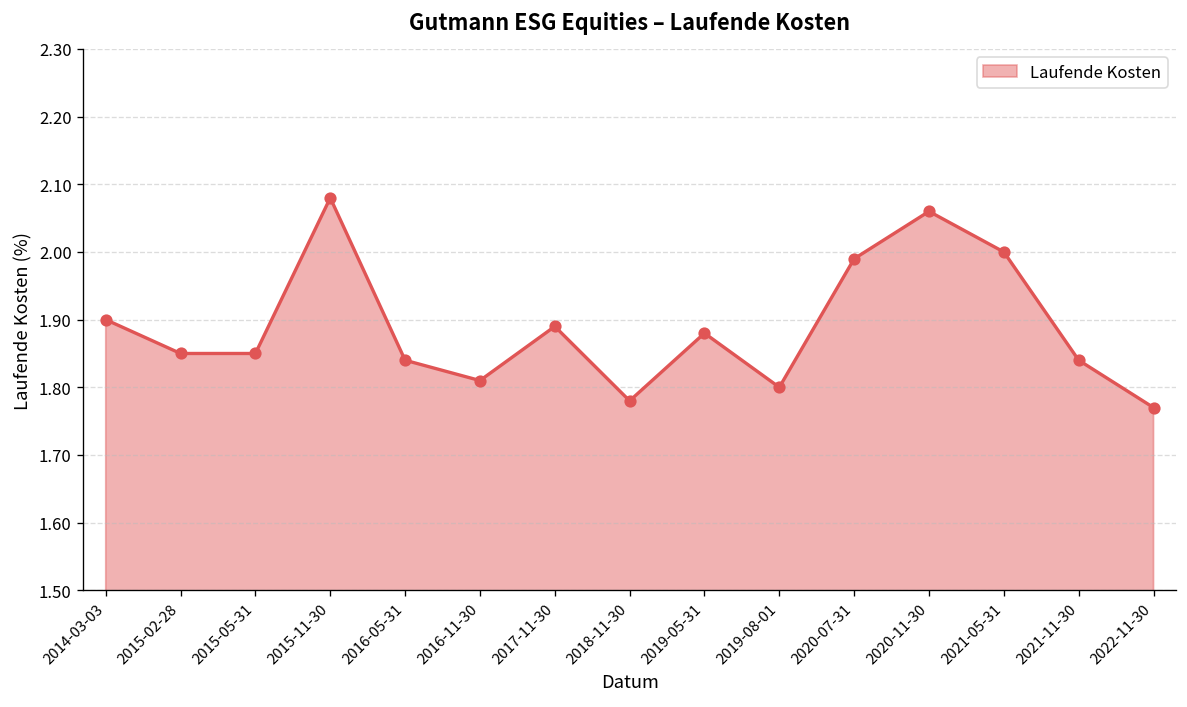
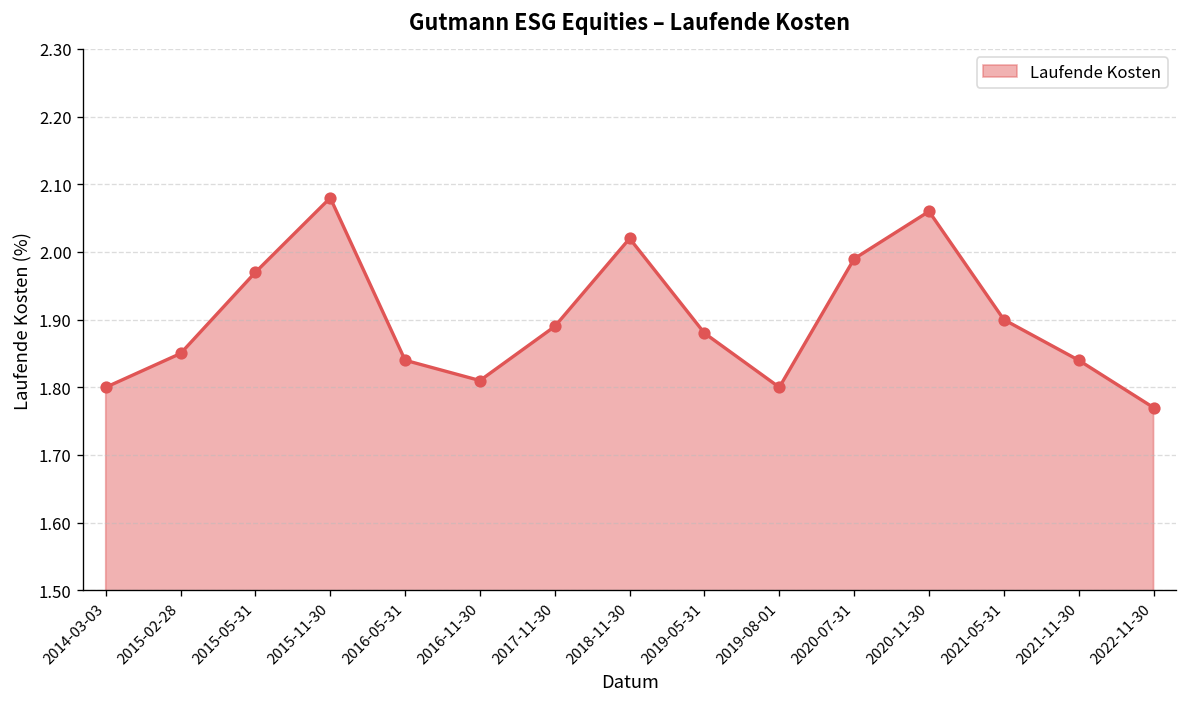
  {
-   "2014-03-03": 1.9,
+   "2014-03-03": 1.8,
    "2015-02-28": 1.85,
-   "2015-05-31": 1.85,
+   "2015-05-31": 1.97,
    "2015-11-30": 2.08,
    "2016-05-31": 1.84,
    "2016-11-30": 1.81,
    "2017-11-30": 1.89,
-   "2018-11-30": 1.78,
+   "2018-11-30": 2.02,
    "2019-05-31": 1.88,
    "2019-08-01": 1.80,
    "2020-07-31": 1.99,
    "2020-11-30": 2.06,
-   "2021-05-31": 2.0,
+   "2021-05-31": 1.9,
    "2021-11-30": 1.84,
    "2022-11-30": 1.77
  }
